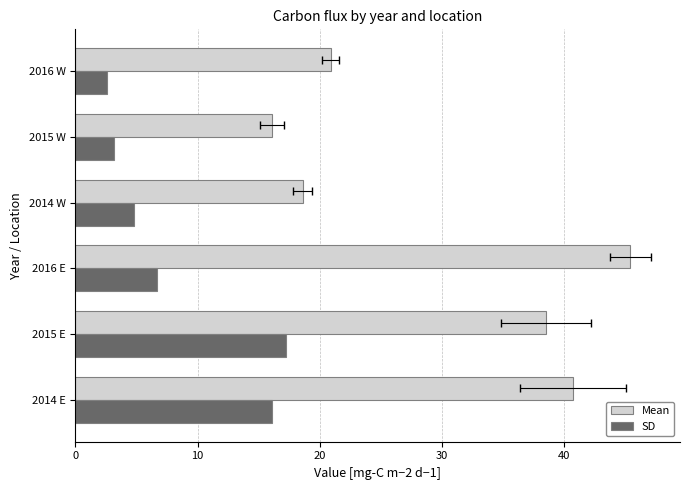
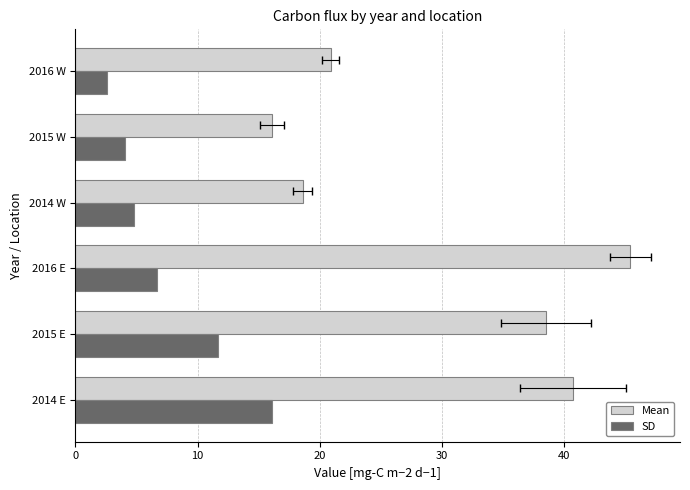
  {
    "Mean": {
      "2016 W": 20.9,
      "2015 W": 16.1,
      "2014 W": 18.6,
      "2016 E": 45.4,
      "2015 E": 38.5,
      "2014 E": 40.7
    },
    "SD": {
      "2016 W": 2.6,
-     "2015 W": 3.2,
+     "2015 W": 4.1,
      "2014 W": 4.8,
      "2016 E": 6.7,
-     "2015 E": 17.2,
+     "2015 E": 11.7,
      "2014 E": 16.1
    }
  }
